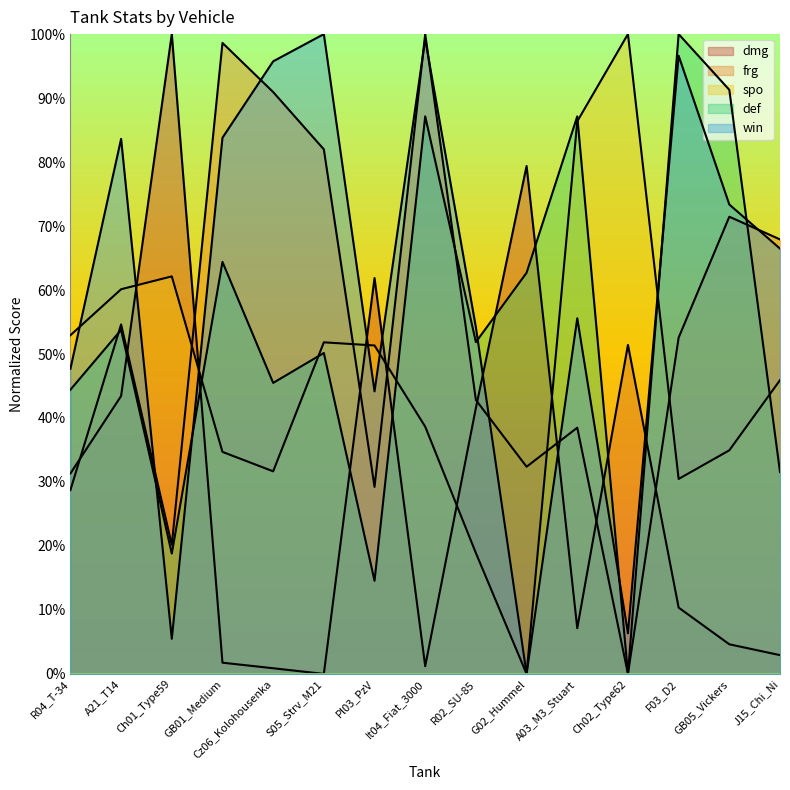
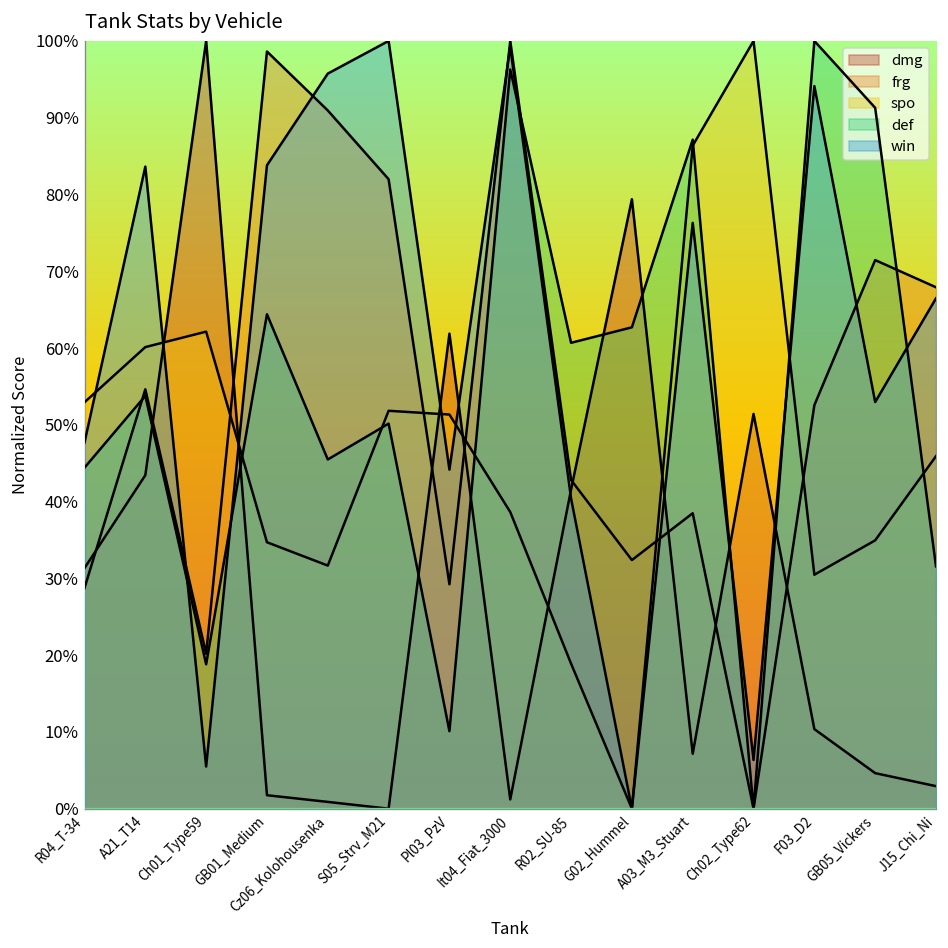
  {
    "def": {
      "R04_T-34": "44%",
      "A21_T14": "54%",
      "Ch01_Type59": "19%",
      "GB01_Medium": "64%",
      "Cz06_Kolohousenka": "45%",
      "S05_Strv_M21": "50%",
-     "Pl03_PzV": "15%",
-     "It04_Fiat_3000": "87%",
-     "R02_SU-85": "52%",
+     "Pl03_PzV": "10%",
+     "It04_Fiat_3000": "96%",
+     "R02_SU-85": "61%",
      "G02_Hummel": "63%",
      "A03_M3_Stuart": "87%",
      "F03_D2": "100%",
      "J15_Chi_Ni": "32%"
    },
    "win": {
      "R04_T-34": "48%",
      "A21_T14": "84%",
      "Ch01_Type59": "5%",
      "GB01_Medium": "84%",
      "Cz06_Kolohousenka": "96%",
      "S05_Strv_M21": "100%",
      "Pl03_PzV": "44%",
      "It04_Fiat_3000": "99%",
-     "R02_SU-85": "54%",
-     "A03_M3_Stuart": "56%",
+     "R02_SU-85": "40%",
+     "A03_M3_Stuart": "76%",
      "Ch02_Type62": "6%",
-     "F03_D2": "97%",
-     "GB05_Vickers": "73%",
+     "F03_D2": "94%",
+     "GB05_Vickers": "53%",
      "J15_Chi_Ni": "66%"
    }
  }
